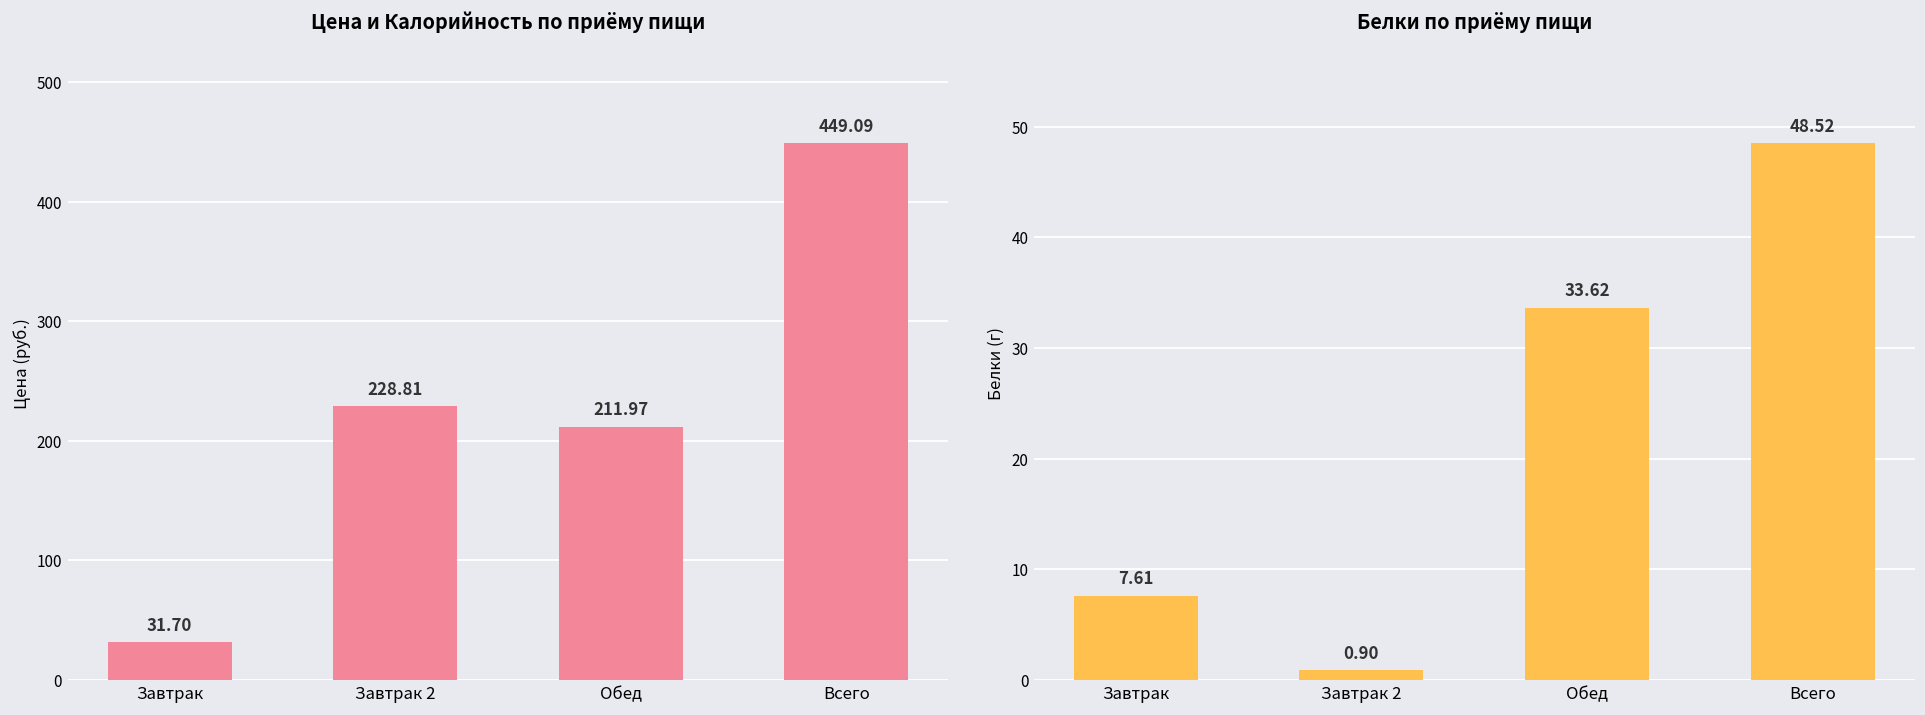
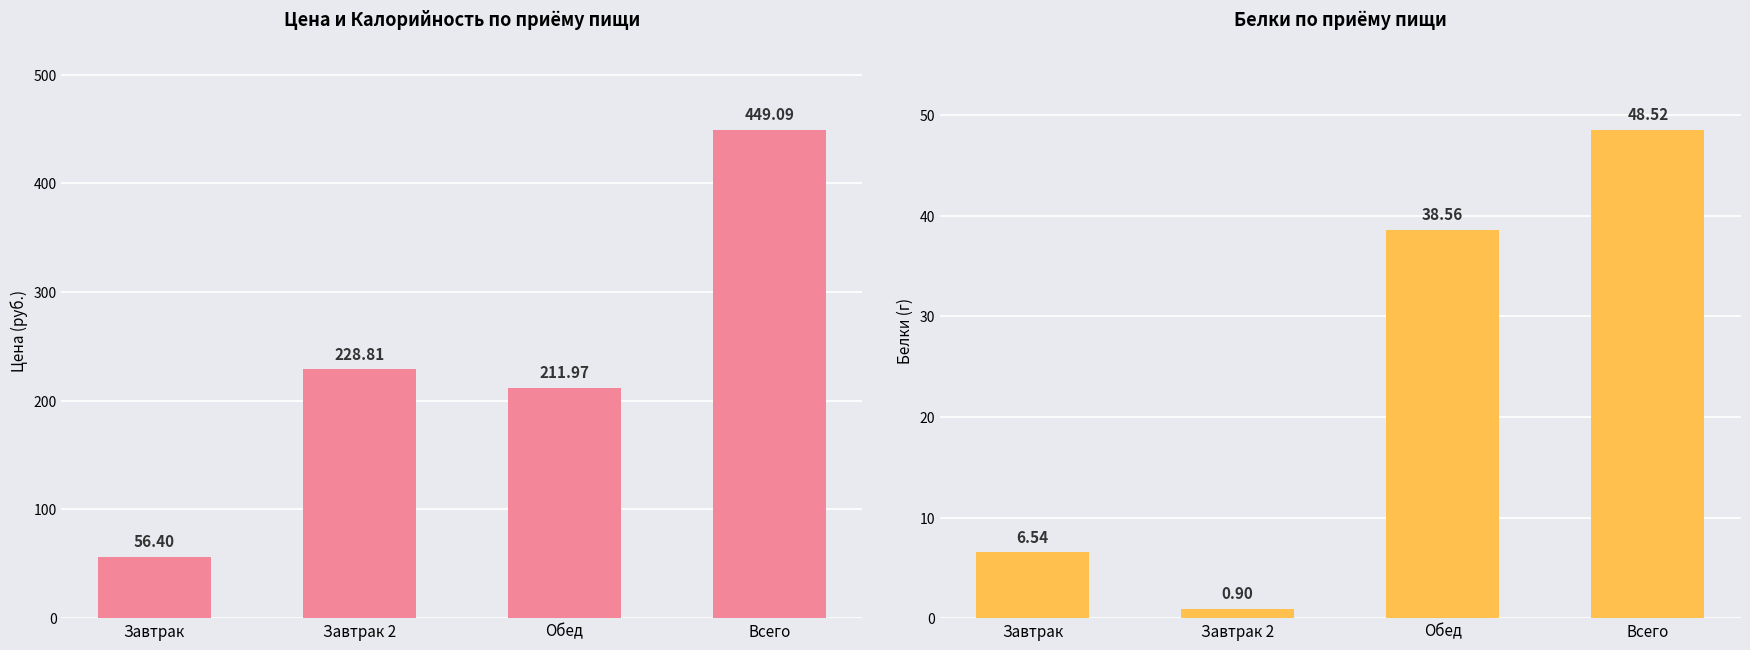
  {
    "Цена и Калорийность по приёму пищи": {
-     "Завтрак": 31.70,
+     "Завтрак": 56.40,
      "Завтрак 2": 228.81,
      "Обед": 211.97,
      "Всего": 449.09
    },
    "Белки по приёму пищи": {
-     "Завтрак": 7.61,
+     "Завтрак": 6.54,
      "Завтрак 2": 0.90,
-     "Обед": 33.62,
+     "Обед": 38.56,
      "Всего": 48.52
    }
  }
